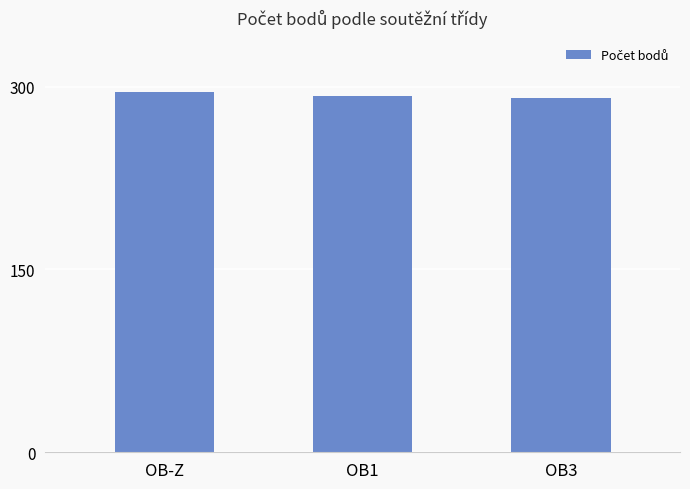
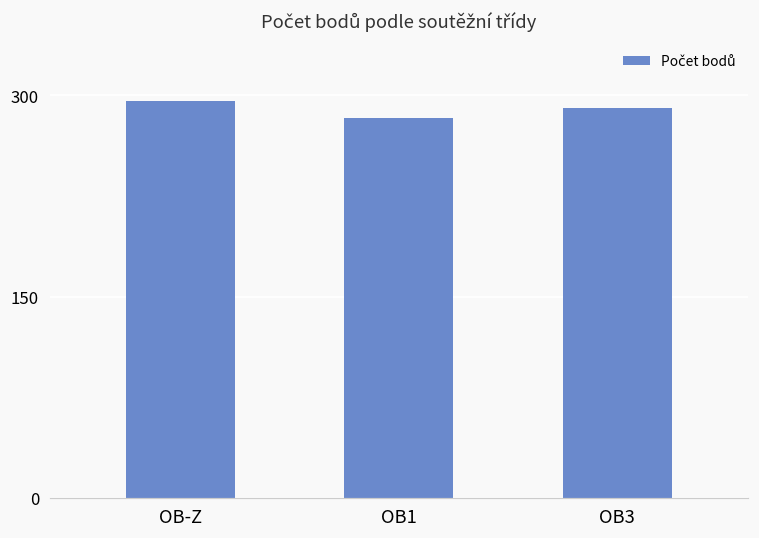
  {
    "OB-Z": 296,
-   "OB1": 292,
+   "OB1": 283,
    "OB3": 291
  }
